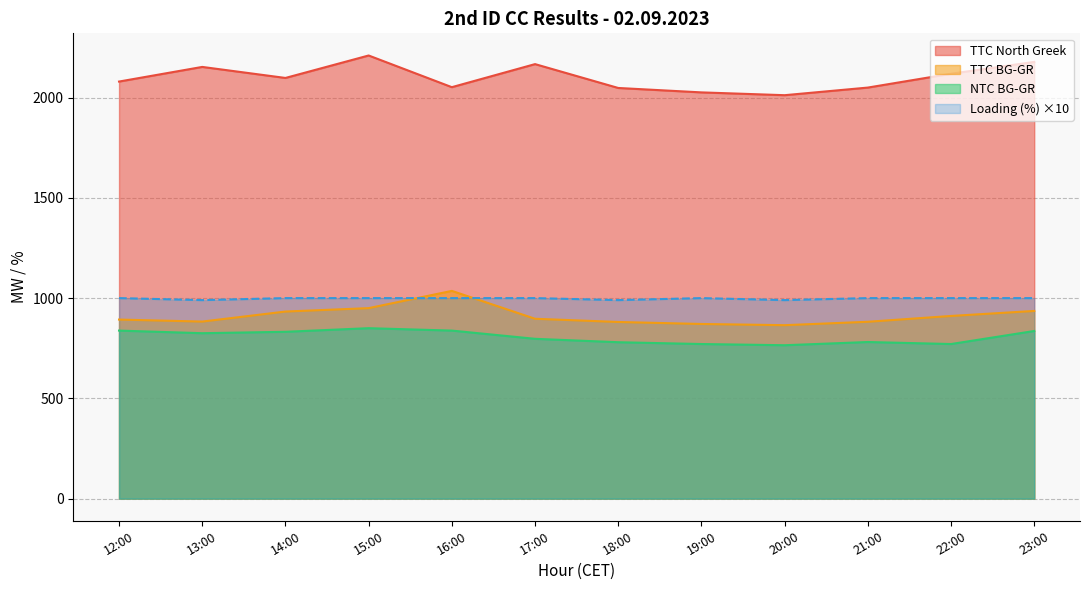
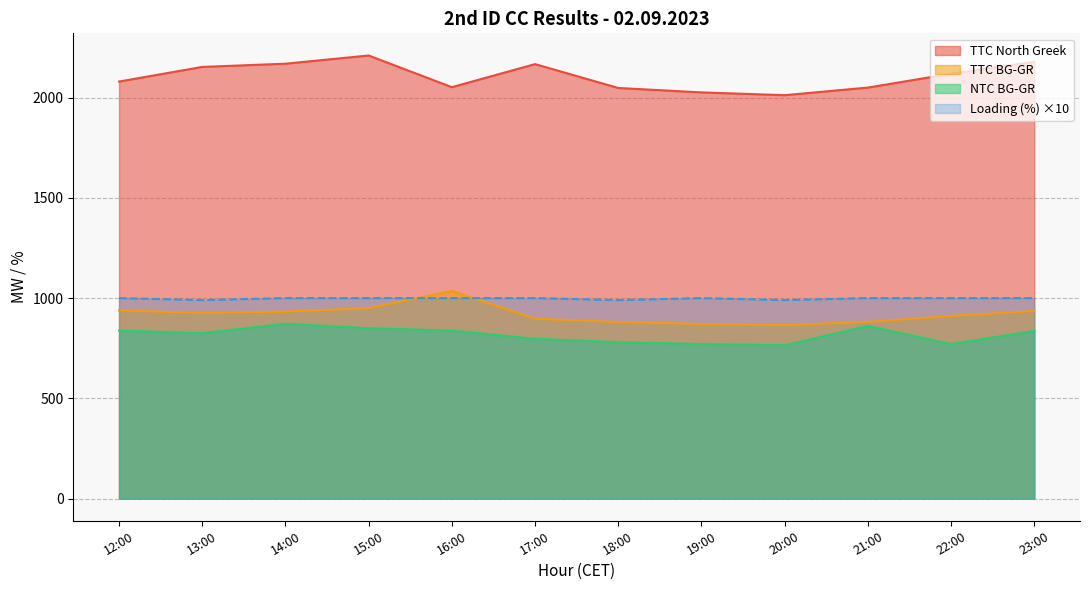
  {
    "TTC North Greek": {
      "12:00": 2080,
      "13:00": 2150,
-     "14:00": 2100,
+     "14:00": 2170,
      "15:00": 2210,
      "16:00": 2050,
      "17:00": 2170,
      "18:00": 2050,
      "19:00": 2030,
      "20:00": 2010,
      "21:00": 2050
    },
    "TTC BG-GR": {
-     "12:00": 890,
-     "13:00": 880,
+     "12:00": 940,
+     "13:00": 930,
      "14:00": 930,
      "15:00": 950,
      "16:00": 1040,
      "17:00": 900,
      "18:00": 880,
      "19:00": 870,
      "20:00": 870,
      "21:00": 880,
      "22:00": 910,
      "23:00": 940
    },
    "NTC BG-GR": {
      "12:00": 840,
      "13:00": 830,
-     "14:00": 830,
+     "14:00": 870,
      "15:00": 850,
      "16:00": 840,
      "17:00": 800,
      "18:00": 780,
      "19:00": 770,
      "20:00": 770,
-     "21:00": 780,
+     "21:00": 860,
      "22:00": 770,
      "23:00": 840
    },
    "Loading (%) ×10": {
      "12:00": 1000,
      "13:00": 990,
      "14:00": 1000,
      "15:00": 1000,
      "16:00": 1000,
      "17:00": 1000,
      "18:00": 990,
      "19:00": 1000,
      "20:00": 990,
      "21:00": 1000,
      "22:00": 1000,
      "23:00": 1000
    }
  }
